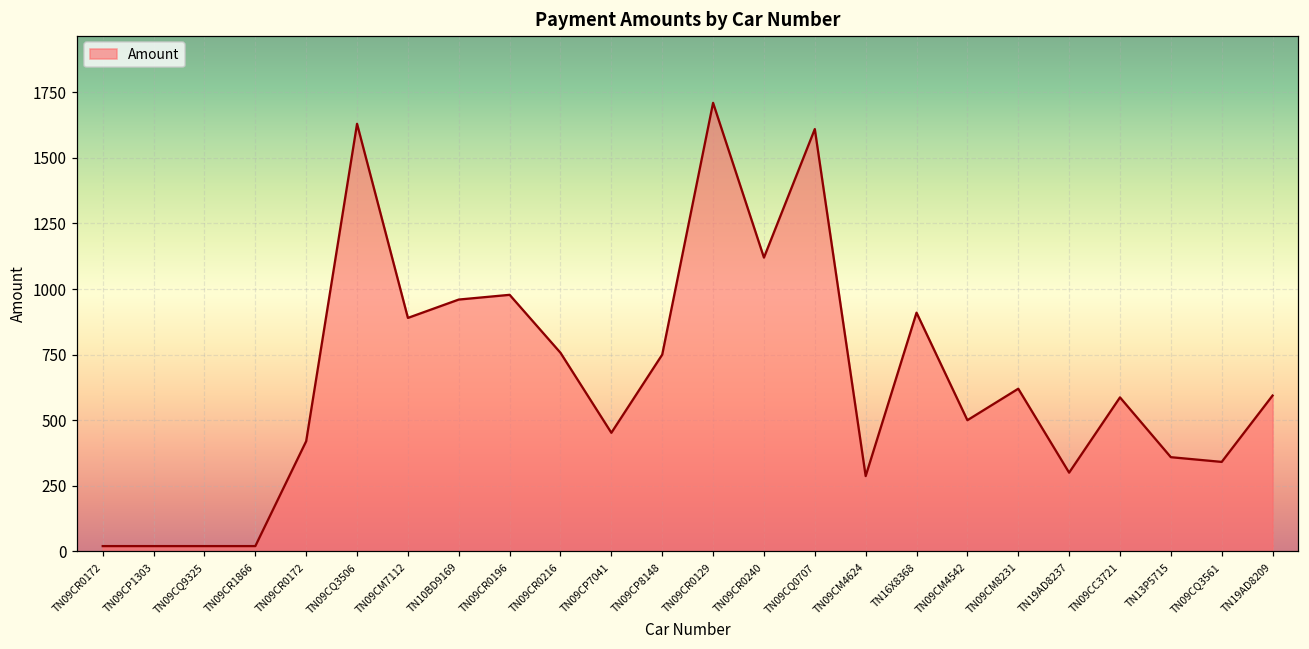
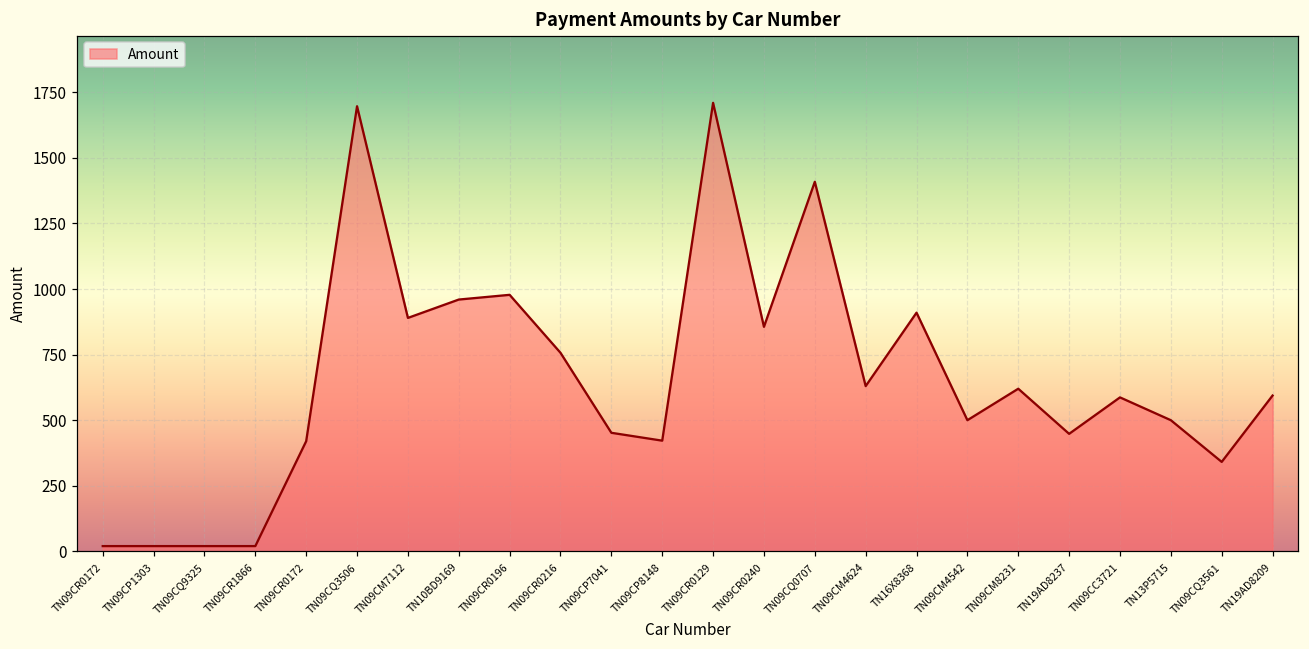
  {
    "TN09CP1303": 20,
    "TN09CQ9325": 20,
    "TN09CR1866": 20,
-   "TN09CQ3506": 1630,
+   "TN09CQ3506": 1700,
    "TN09CM7112": 890,
    "TN10BD9169": 960,
    "TN09CR0196": 980,
    "TN09CR0216": 760,
    "TN09CP7041": 450,
-   "TN09CP8148": 750,
+   "TN09CP8148": 420,
    "TN09CR0129": 1710,
-   "TN09CR0240": 1120,
-   "TN09CQ0707": 1610,
-   "TN09CM4624": 290,
+   "TN09CR0240": 860,
+   "TN09CQ0707": 1410,
+   "TN09CM4624": 630,
    "TN16X8368": 910,
    "TN09CM4542": 500,
    "TN09CM8231": 620,
-   "TN19AD8237": 300,
+   "TN19AD8237": 450,
    "TN09CC3721": 590,
-   "TN13P5715": 360,
+   "TN13P5715": 500,
    "TN09CQ3561": 340,
    "TN19AD8209": 590
  }
